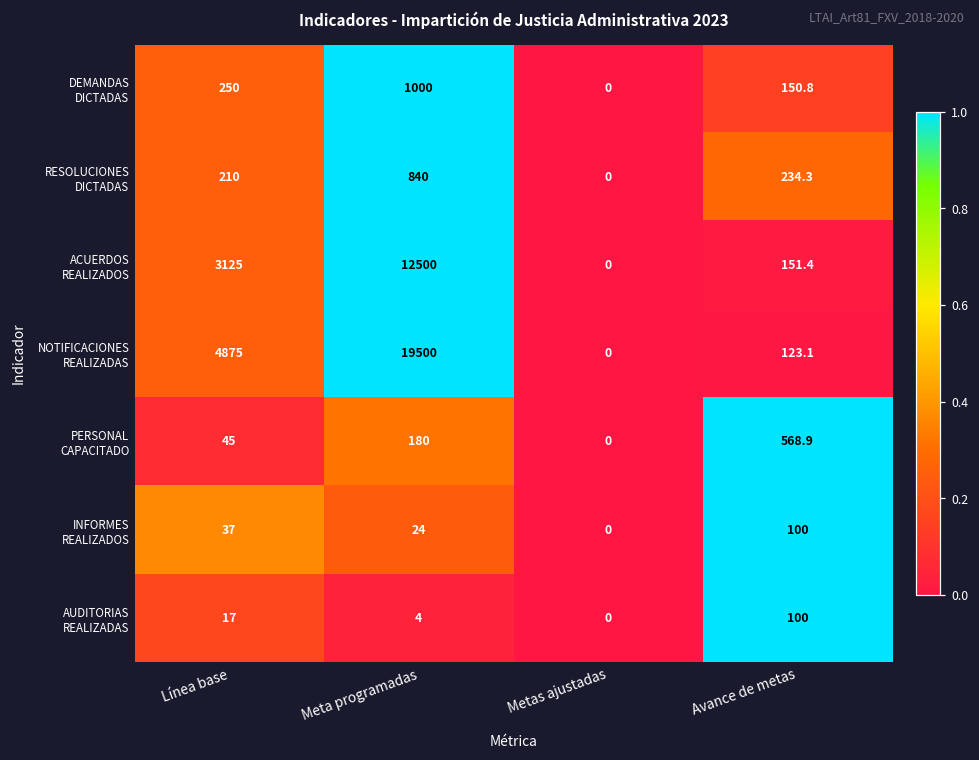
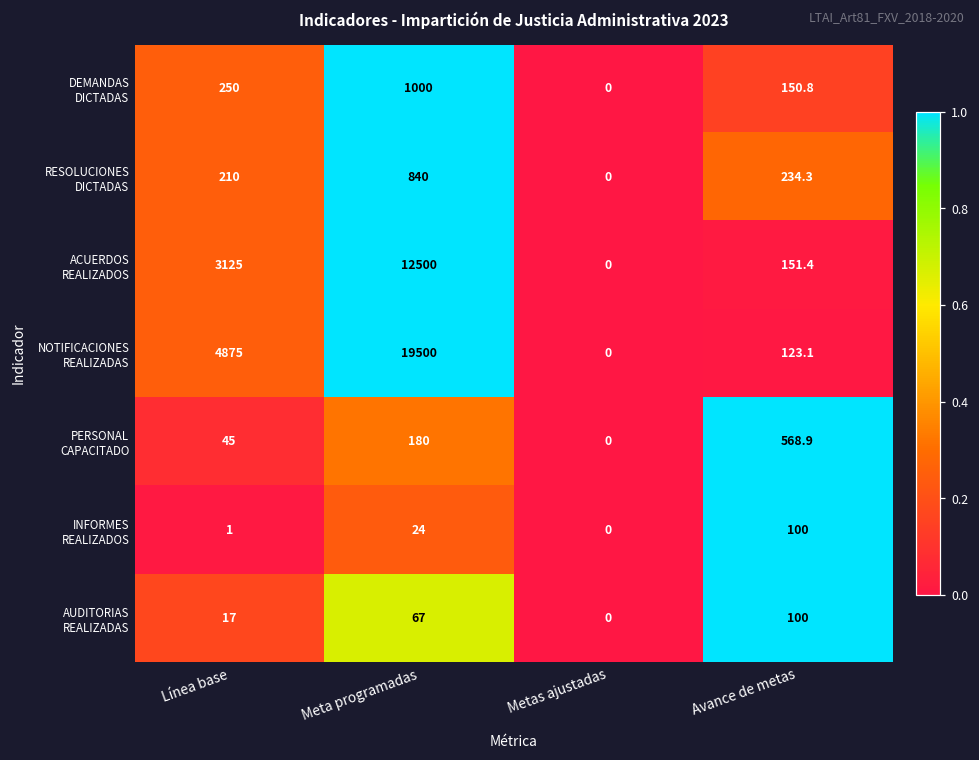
  {
    "DEMANDAS DICTADAS": {
      "Línea base": 250,
      "Meta programadas": 1000,
      "Metas ajustadas": 0,
      "Avance de metas": 150.8
    },
    "RESOLUCIONES DICTADAS": {
      "Línea base": 210,
      "Meta programadas": 840,
      "Metas ajustadas": 0,
      "Avance de metas": 234.3
    },
    "ACUERDOS REALIZADOS": {
      "Línea base": 3125,
      "Meta programadas": 12500,
      "Metas ajustadas": 0,
      "Avance de metas": 151.4
    },
    "NOTIFICACIONES REALIZADAS": {
      "Línea base": 4875,
      "Meta programadas": 19500,
      "Metas ajustadas": 0,
      "Avance de metas": 123.1
    },
    "PERSONAL CAPACITADO": {
      "Línea base": 45,
      "Meta programadas": 180,
      "Metas ajustadas": 0,
      "Avance de metas": 568.9
    },
    "INFORMES REALIZADOS": {
-     "Línea base": 37,
+     "Línea base": 1,
      "Meta programadas": 24,
      "Metas ajustadas": 0,
      "Avance de metas": 100
    },
    "AUDITORIAS REALIZADAS": {
      "Línea base": 17,
-     "Meta programadas": 4,
+     "Meta programadas": 67,
      "Metas ajustadas": 0,
      "Avance de metas": 100
    }
  }
